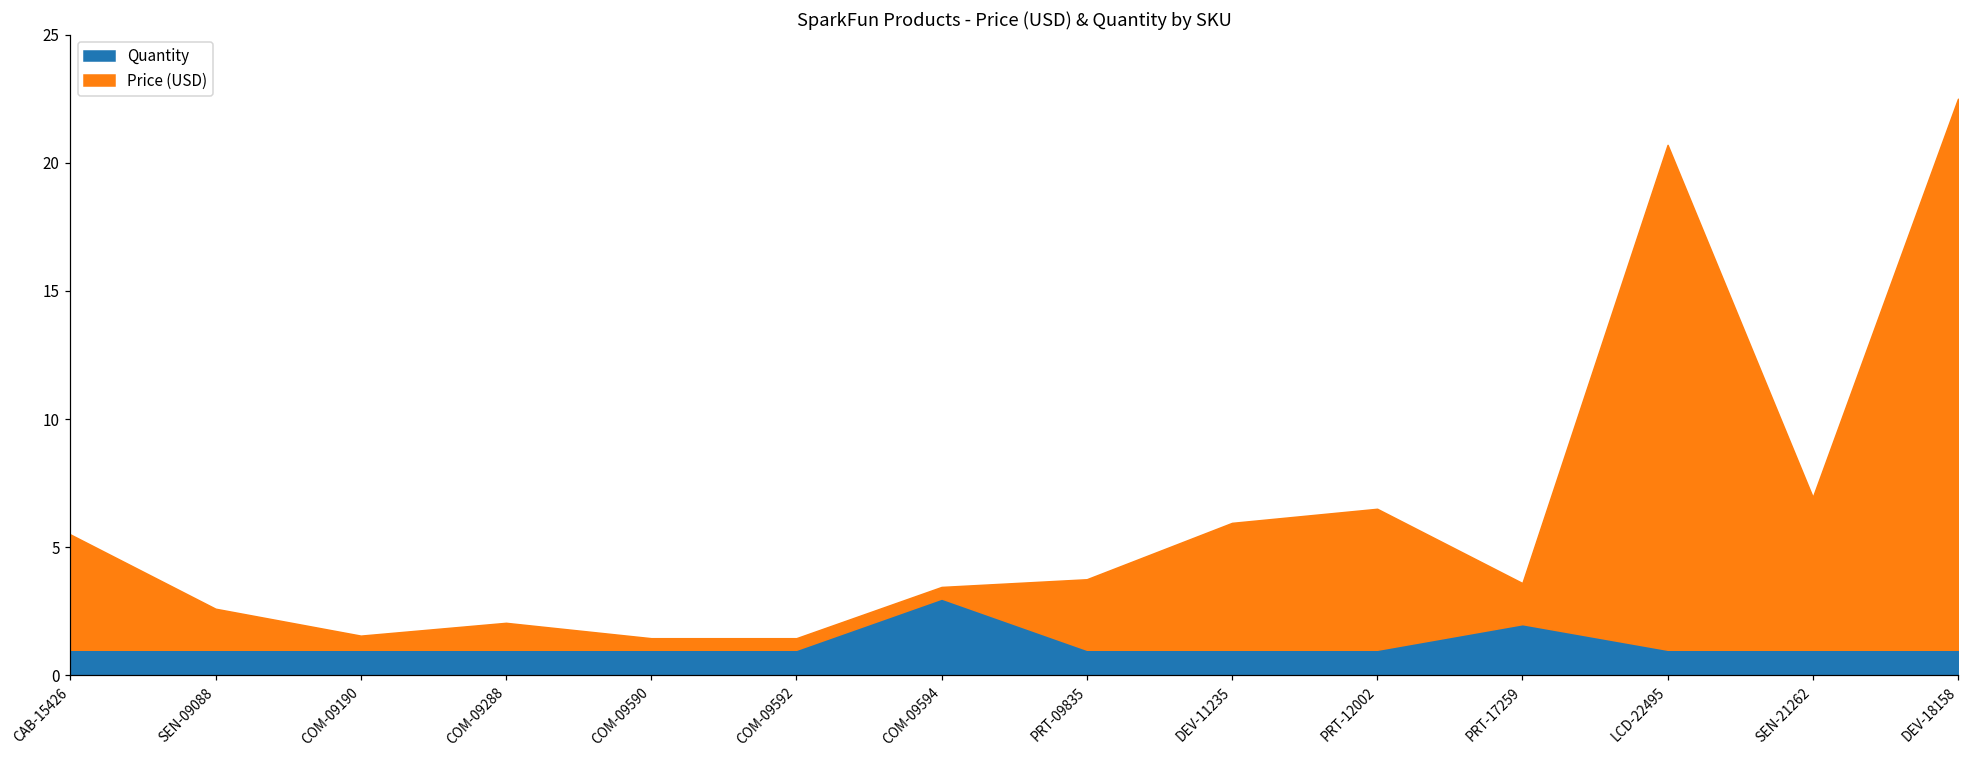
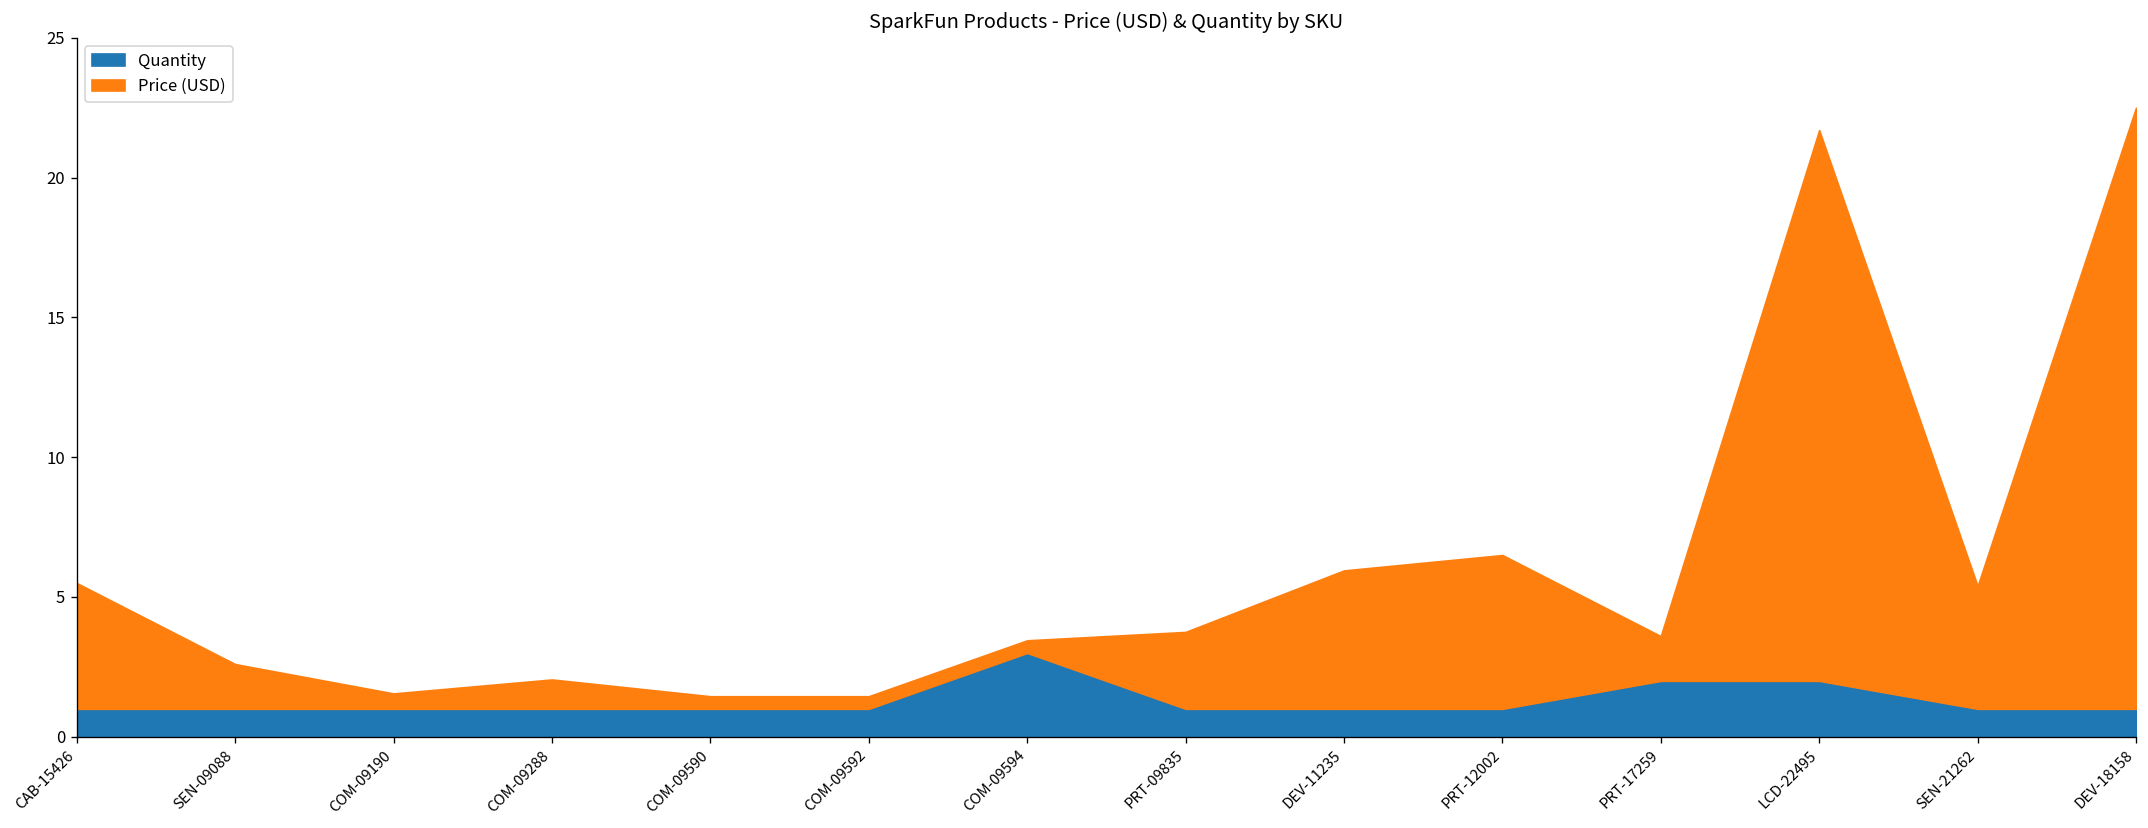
  {
    "Quantity": {
-     "LCD-22495": 1
+     "LCD-22495": 2
    },
    "Price (USD)": {
      "CAB-15426": 4.5,
      "SEN-09088": 1.6,
      "COM-09190": 0.6,
      "COM-09288": 1.0,
      "COM-09590": 0.4,
      "COM-09592": 0.4,
      "COM-09594": 0.5,
      "PRT-09835": 2.8,
      "DEV-11235": 5.0,
      "PRT-12002": 5.5,
      "PRT-17259": 1.6,
      "LCD-22495": 19.7,
-     "SEN-21262": 6.0,
+     "SEN-21262": 4.4,
      "DEV-18158": 21.5
    }
  }
